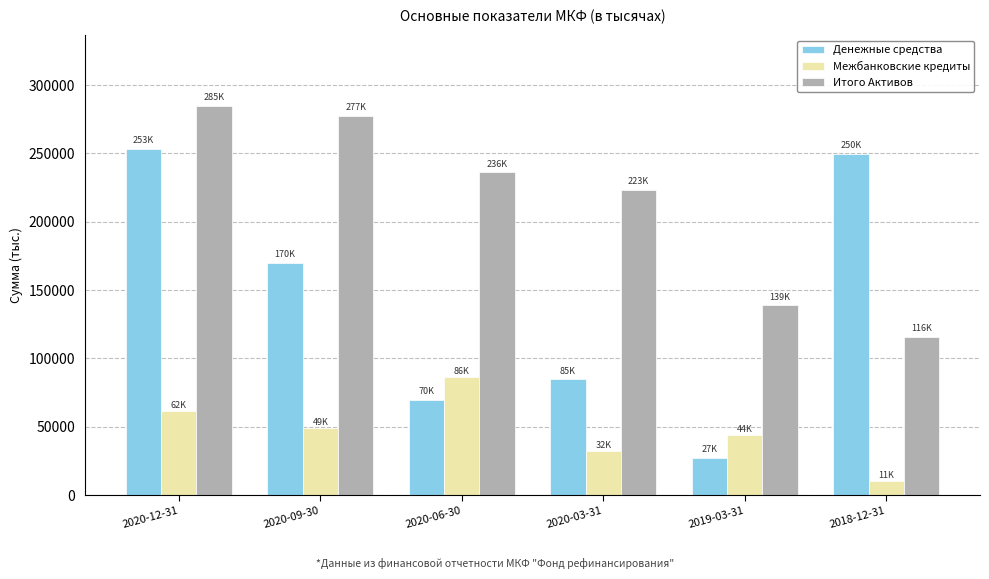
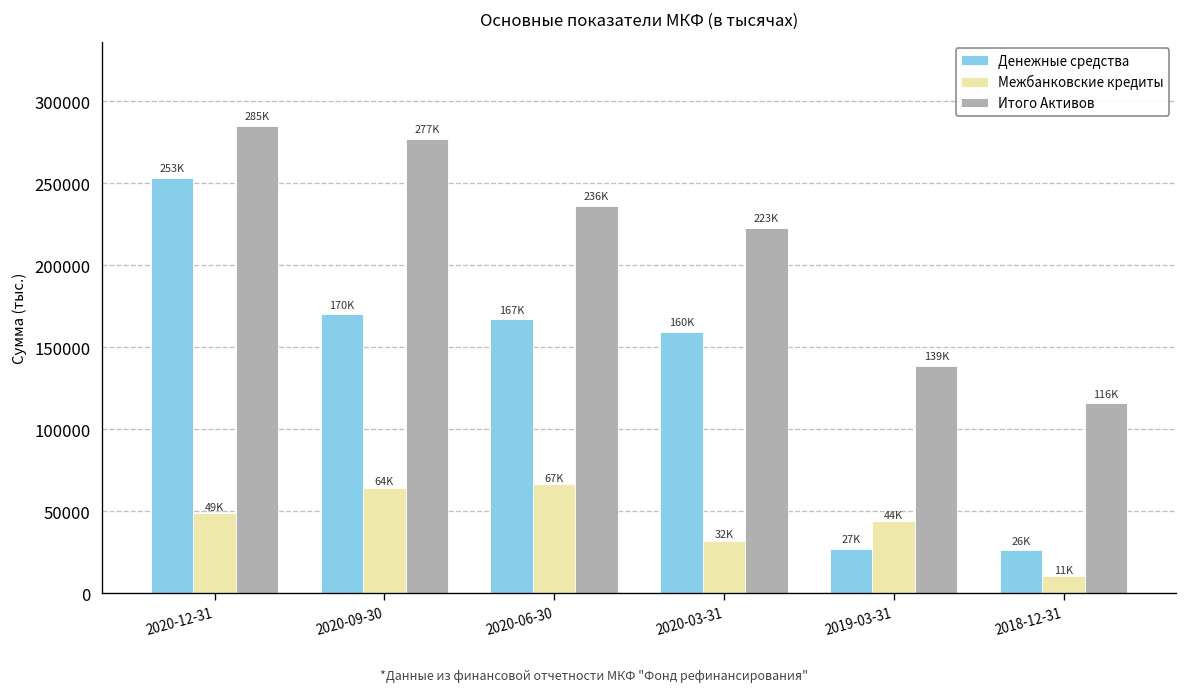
  {
    "Денежные средства": {
      "2020-12-31": "253K",
      "2020-09-30": "170K",
-     "2020-06-30": "70K",
-     "2020-03-31": "85K",
+     "2020-06-30": "167K",
+     "2020-03-31": "160K",
      "2019-03-31": "27K",
-     "2018-12-31": "250K"
+     "2018-12-31": "26K"
    },
    "Межбанковские кредиты": {
-     "2020-12-31": "62K",
-     "2020-09-30": "49K",
-     "2020-06-30": "86K",
+     "2020-12-31": "49K",
+     "2020-09-30": "64K",
+     "2020-06-30": "67K",
      "2020-03-31": "32K",
      "2019-03-31": "44K",
      "2018-12-31": "11K"
    },
    "Итого Активов": {
      "2020-12-31": "285K",
      "2020-09-30": "277K",
      "2020-06-30": "236K",
      "2020-03-31": "223K",
      "2019-03-31": "139K",
      "2018-12-31": "116K"
    }
  }
